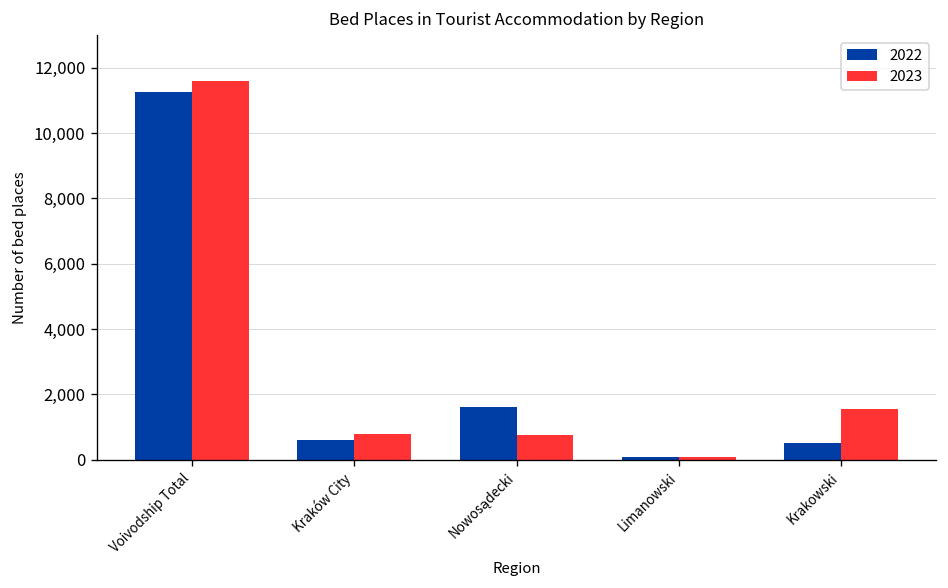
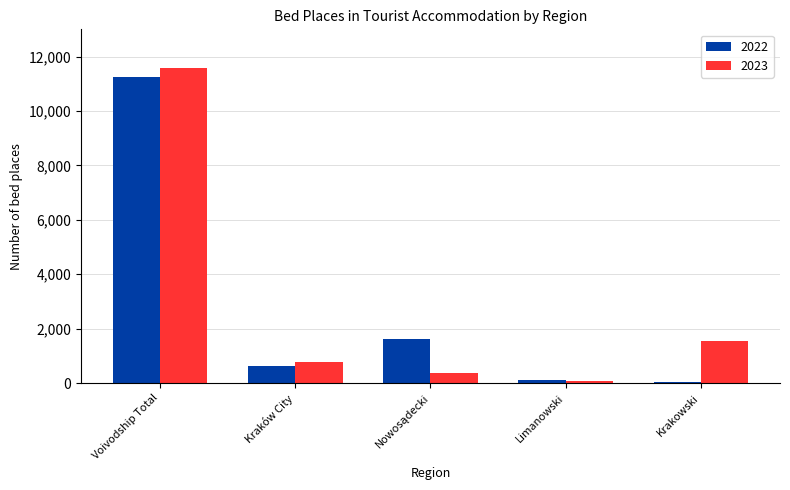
  {
    "2022": {
      "Voivodship Total": "11,300",
      "Kraków City": "600",
      "Nowosądecki": "1,600",
      "Limanowski": "100",
-     "Krakowski": "500"
+     "Krakowski": "0"
    },
    "2023": {
      "Voivodship Total": "11,600",
      "Kraków City": "800",
-     "Nowosądecki": "800",
+     "Nowosądecki": "400",
      "Krakowski": "1,600"
    }
  }
